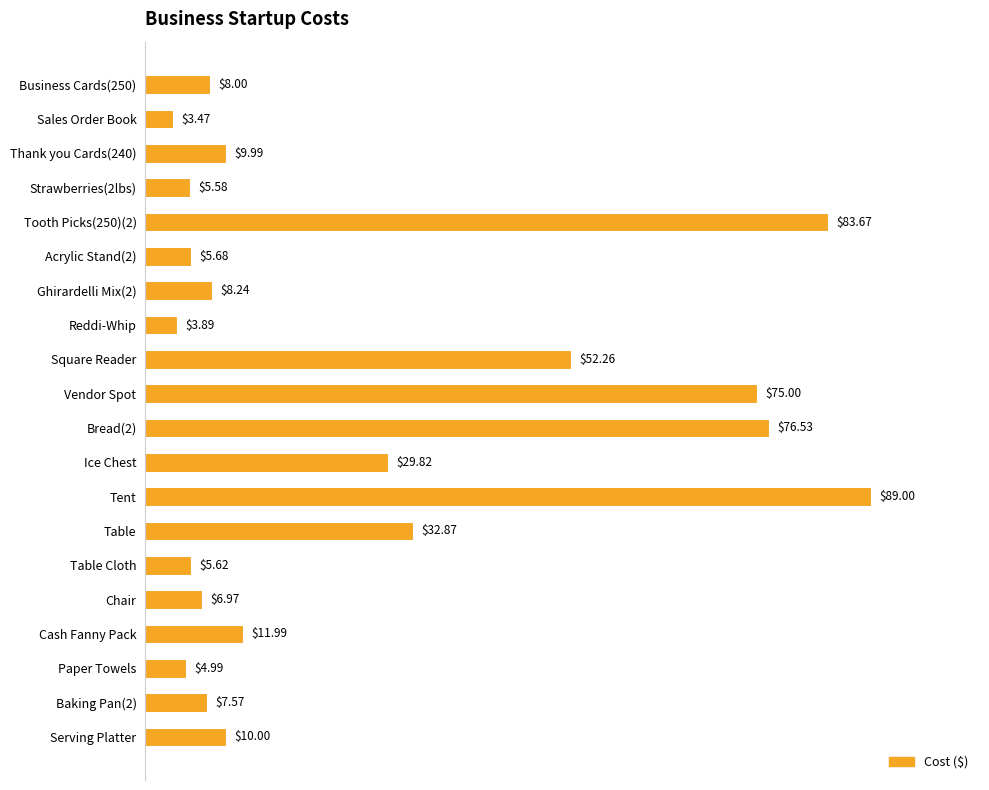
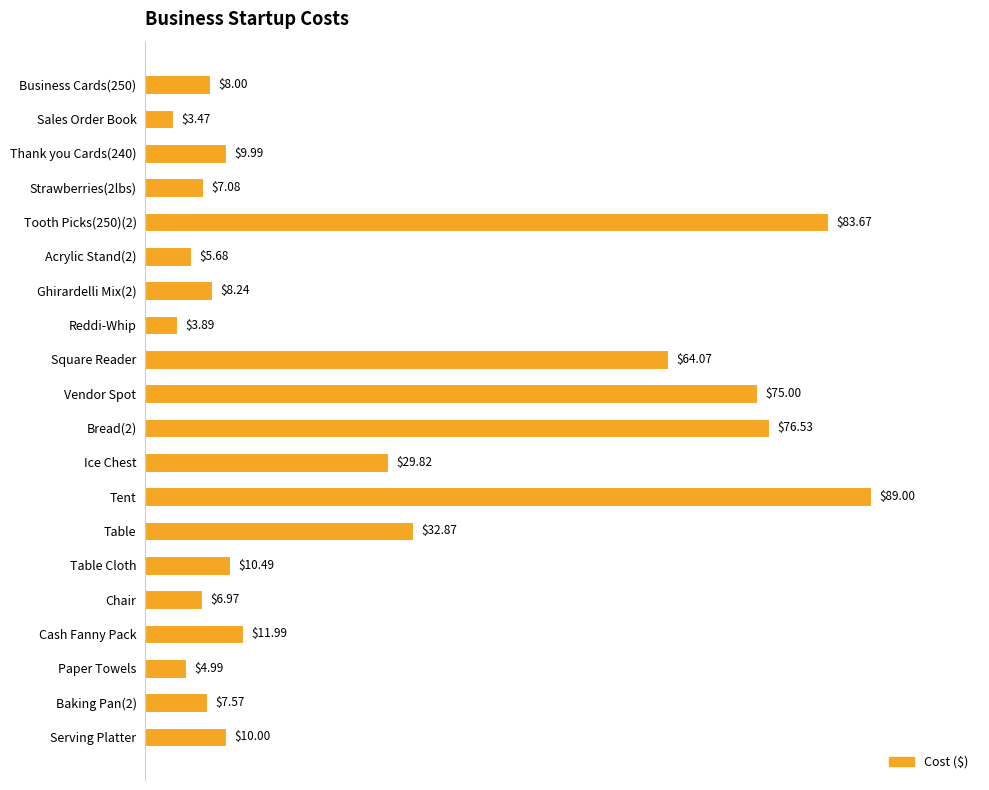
  {
    "Business Cards(250)": "$8.00",
    "Sales Order Book": "$3.47",
    "Thank you Cards(240)": "$9.99",
-   "Strawberries(2lbs)": "$5.58",
+   "Strawberries(2lbs)": "$7.08",
    "Tooth Picks(250)(2)": "$83.67",
    "Acrylic Stand(2)": "$5.68",
    "Ghirardelli Mix(2)": "$8.24",
    "Reddi-Whip": "$3.89",
-   "Square Reader": "$52.26",
+   "Square Reader": "$64.07",
    "Vendor Spot": "$75.00",
    "Bread(2)": "$76.53",
    "Ice Chest": "$29.82",
    "Tent": "$89.00",
    "Table": "$32.87",
-   "Table Cloth": "$5.62",
+   "Table Cloth": "$10.49",
    "Chair": "$6.97",
    "Cash Fanny Pack": "$11.99",
    "Paper Towels": "$4.99",
    "Baking Pan(2)": "$7.57",
    "Serving Platter": "$10.00"
  }
